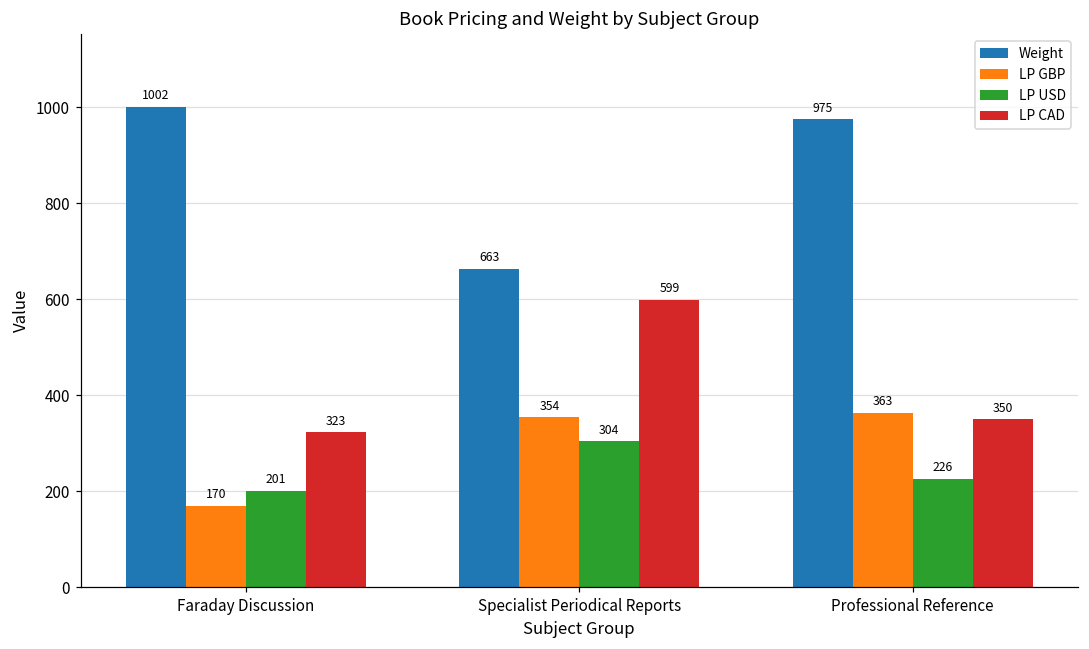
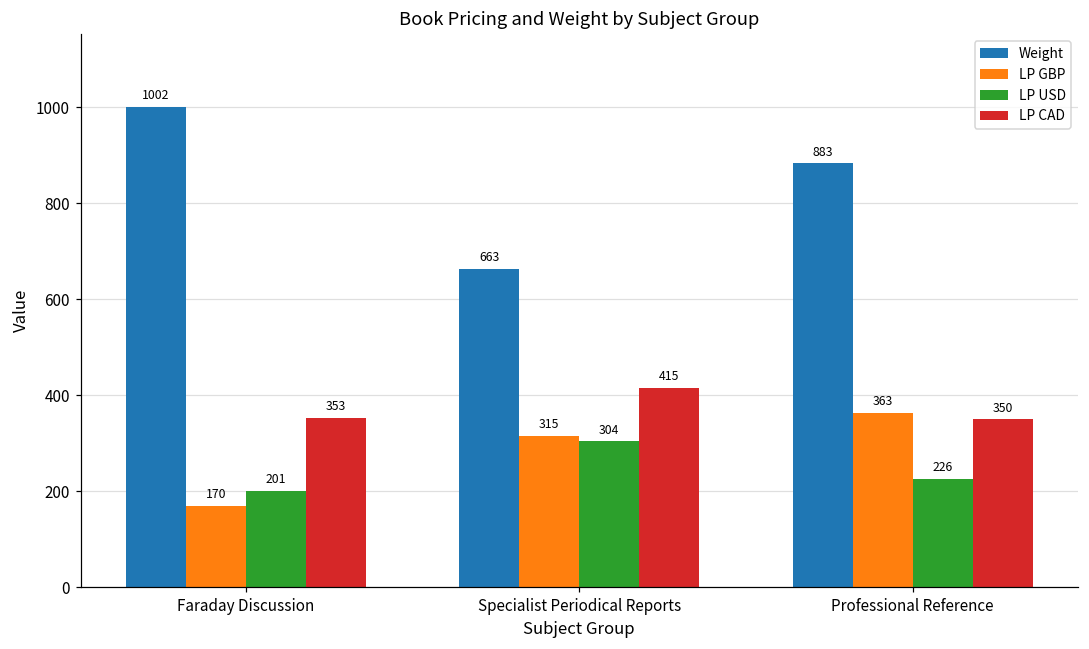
  {
    "Weight": {
      "Faraday Discussion": 1002,
      "Specialist Periodical Reports": 663,
-     "Professional Reference": 975
+     "Professional Reference": 883
    },
    "LP GBP": {
      "Faraday Discussion": 170,
-     "Specialist Periodical Reports": 354,
+     "Specialist Periodical Reports": 315,
      "Professional Reference": 363
    },
    "LP USD": {
      "Faraday Discussion": 201,
      "Specialist Periodical Reports": 304,
      "Professional Reference": 226
    },
    "LP CAD": {
-     "Faraday Discussion": 323,
-     "Specialist Periodical Reports": 599,
+     "Faraday Discussion": 353,
+     "Specialist Periodical Reports": 415,
      "Professional Reference": 350
    }
  }
